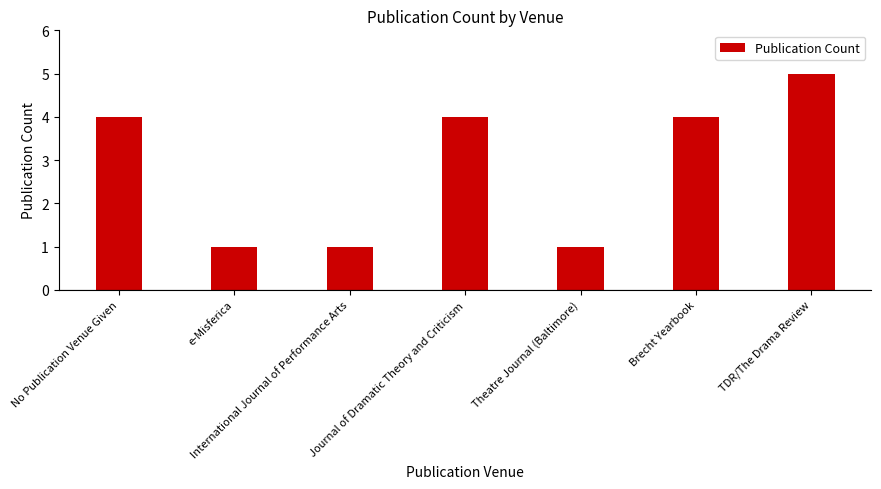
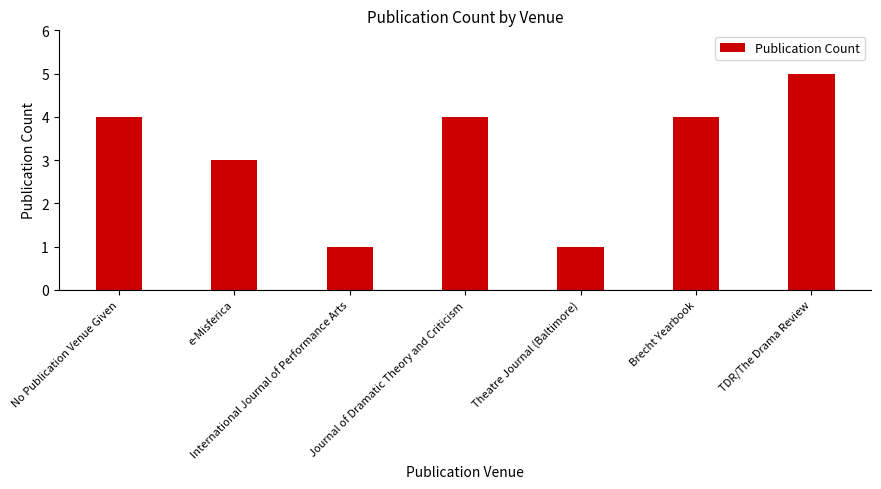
  {
    "No Publication Venue Given": 4,
-   "e-Misferica": 1,
+   "e-Misferica": 3,
    "International Journal of Performance Arts": 1,
    "Journal of Dramatic Theory and Criticism": 4,
    "Theatre Journal (Baltimore)": 1,
    "Brecht Yearbook": 4,
    "TDR/The Drama Review": 5
  }
